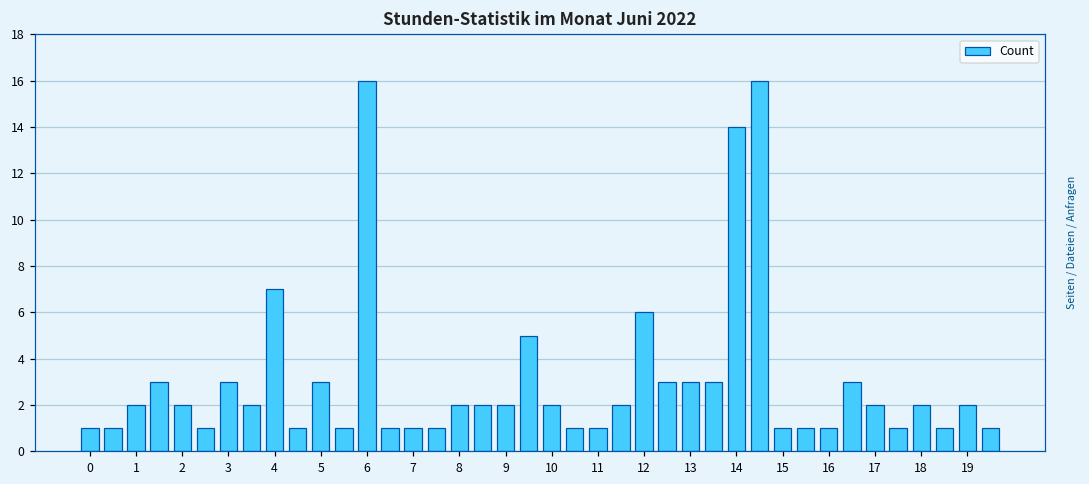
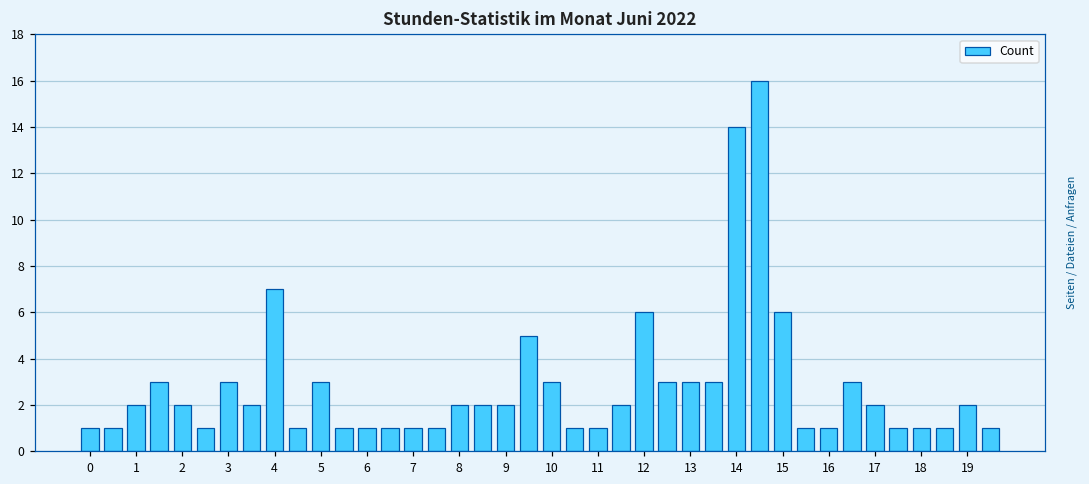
  {
    "0": 1,
    "1": 2,
    "2": 2,
    "3": 3,
    "4": 7,
    "5": 3,
-   "6": 16,
+   "6": 1,
    "7": 1,
    "8": 2,
    "9": 2,
-   "10": 2,
+   "10": 3,
    "11": 1,
    "12": 6,
    "13": 3,
    "14": 14,
-   "15": 1,
+   "15": 6,
    "16": 1,
    "17": 2,
-   "18": 2,
+   "18": 1,
    "19": 2
  }
